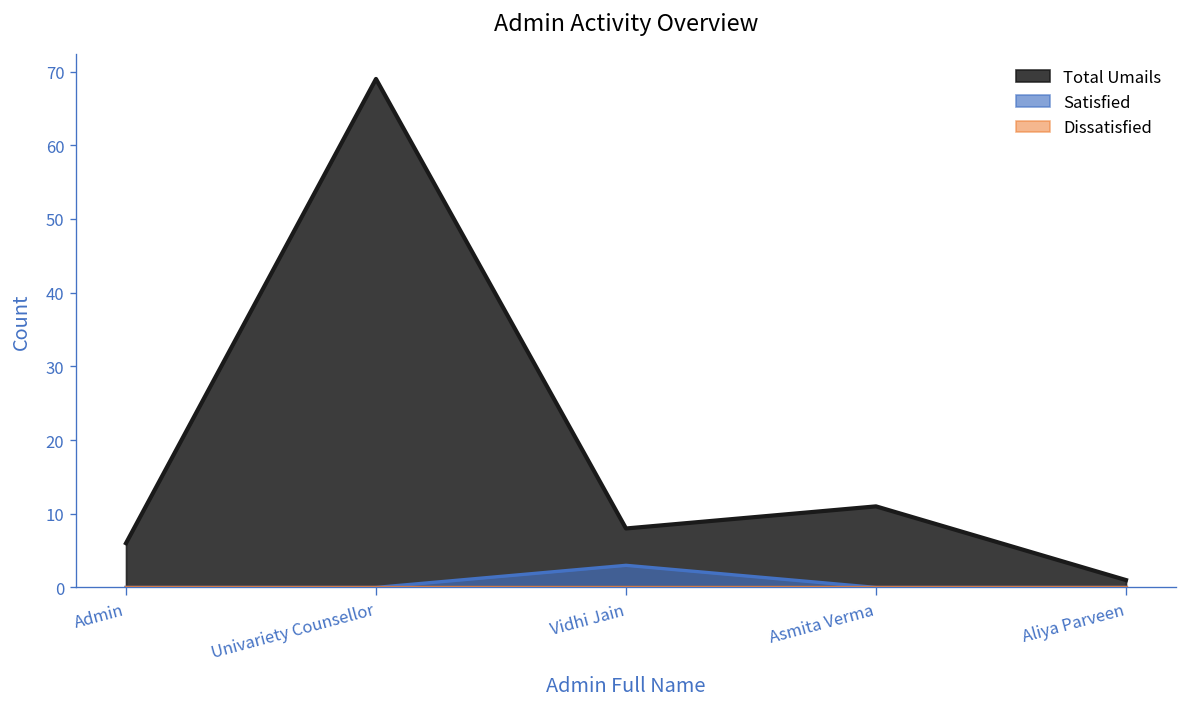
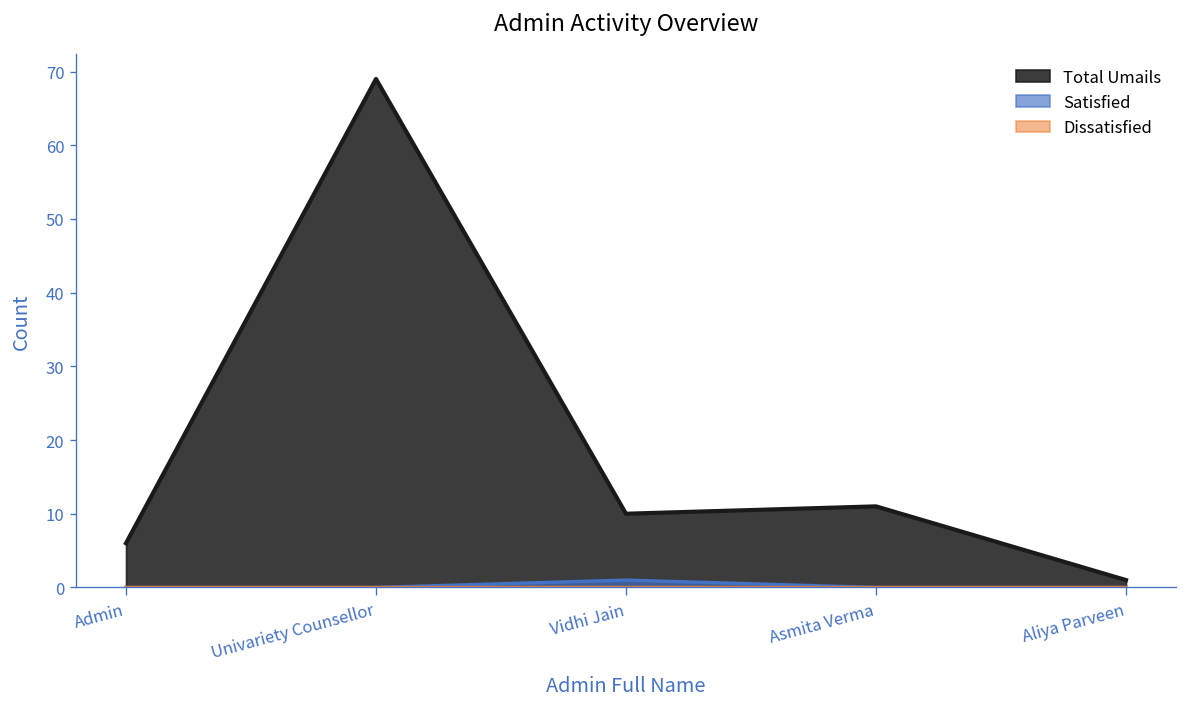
  {
    "Total Umails": {
      "Admin": 6,
      "Univariety Counsellor": 69,
-     "Vidhi Jain": 8,
+     "Vidhi Jain": 10,
      "Asmita Verma": 11,
      "Aliya Parveen": 1
    },
    "Satisfied": {
-     "Vidhi Jain": 3
+     "Vidhi Jain": 1
    },
    "Dissatisfied": {
      "Vidhi Jain": 0
    }
  }
